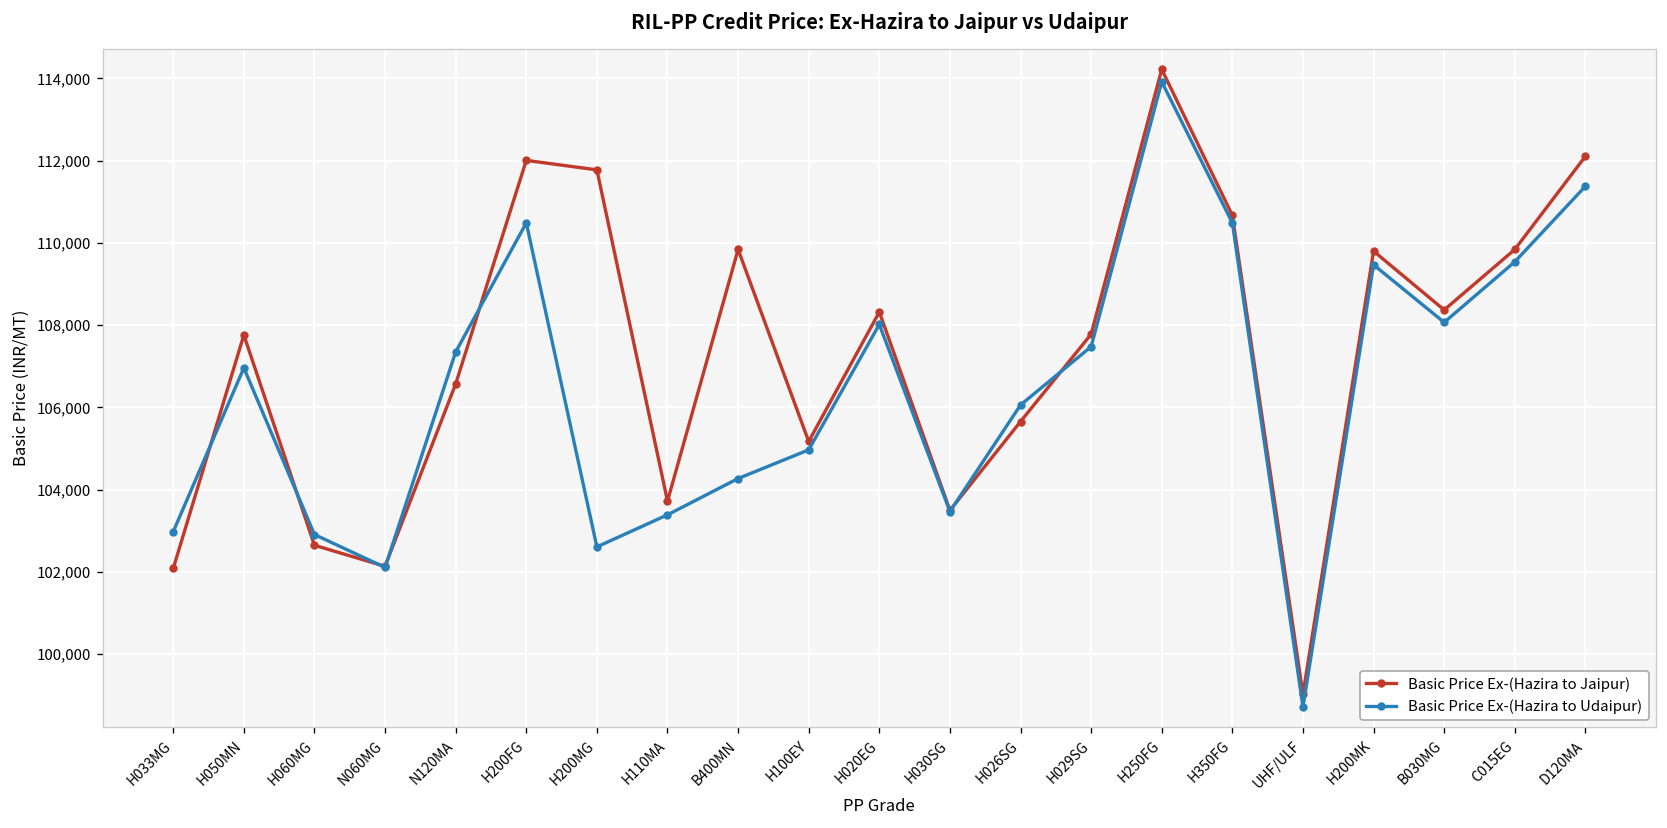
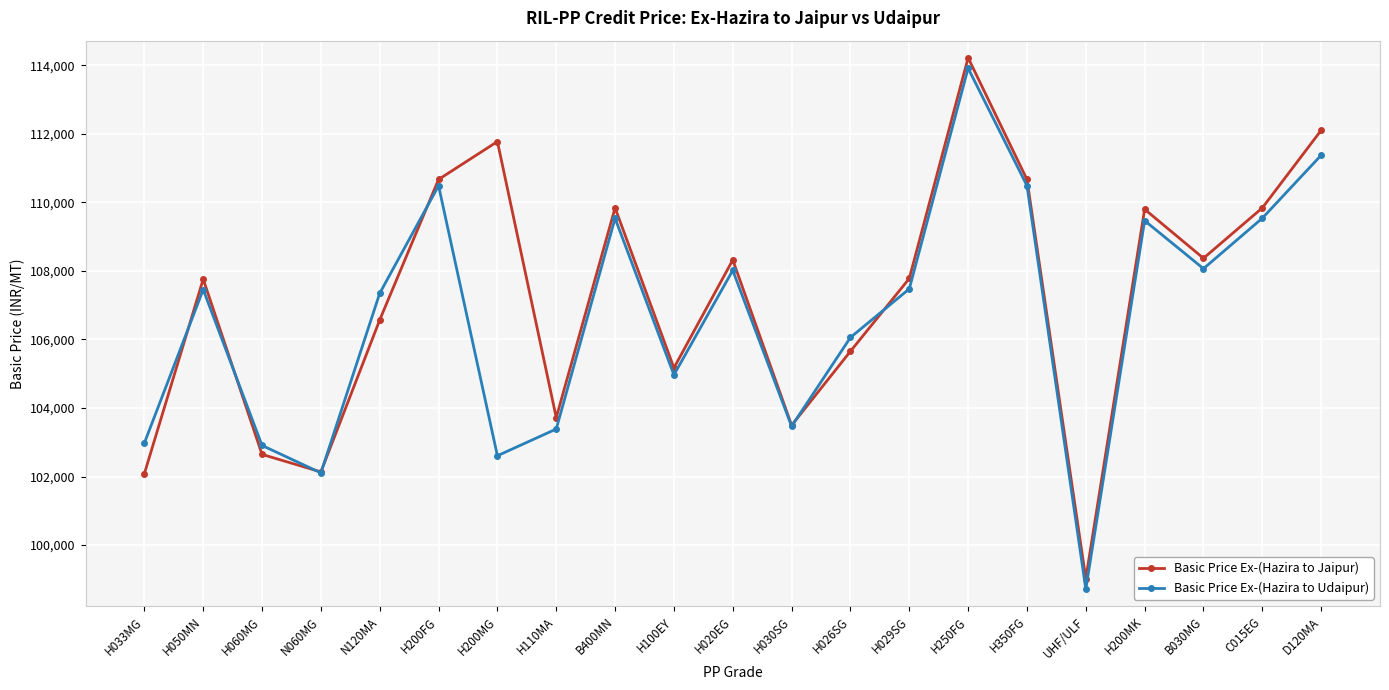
  {
    "Basic Price Ex-(Hazira to Jaipur)": {
      "H033MG": "102,100",
      "H050MN": "107,800",
      "H060MG": "102,600",
      "N120MA": "106,600",
-     "H200FG": "112,000",
+     "H200FG": "110,700",
      "H200MG": "111,800",
      "H110MA": "103,700",
      "B400MN": "109,800",
      "H100EY": "105,200",
      "H020EG": "108,300",
      "H026SG": "105,700",
      "H029SG": "107,800",
      "H250FG": "114,200",
      "H350FG": "110,700",
      "UHF/ULF": "99,000",
      "H200MK": "109,800",
      "B030MG": "108,400",
      "C015EG": "109,800",
      "D120MA": "112,100"
    },
    "Basic Price Ex-(Hazira to Udaipur)": {
      "H033MG": "103,000",
-     "H050MN": "107,000",
+     "H050MN": "107,500",
      "H060MG": "102,900",
      "N120MA": "107,300",
      "H200FG": "110,500",
      "H200MG": "102,600",
      "H110MA": "103,400",
-     "B400MN": "104,300",
+     "B400MN": "109,500",
      "H100EY": "105,000",
      "H020EG": "108,000",
      "H026SG": "106,100",
      "H029SG": "107,500",
      "H250FG": "113,900",
      "H350FG": "110,500",
      "UHF/ULF": "98,700",
      "H200MK": "109,500",
      "B030MG": "108,100",
      "C015EG": "109,500",
      "D120MA": "111,400"
    }
  }
